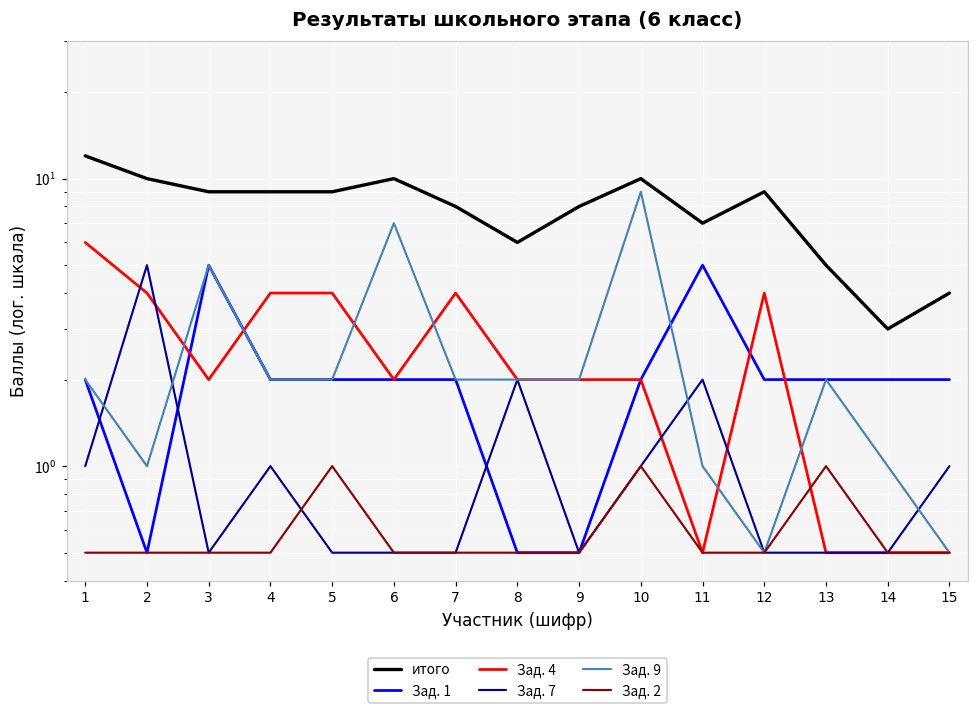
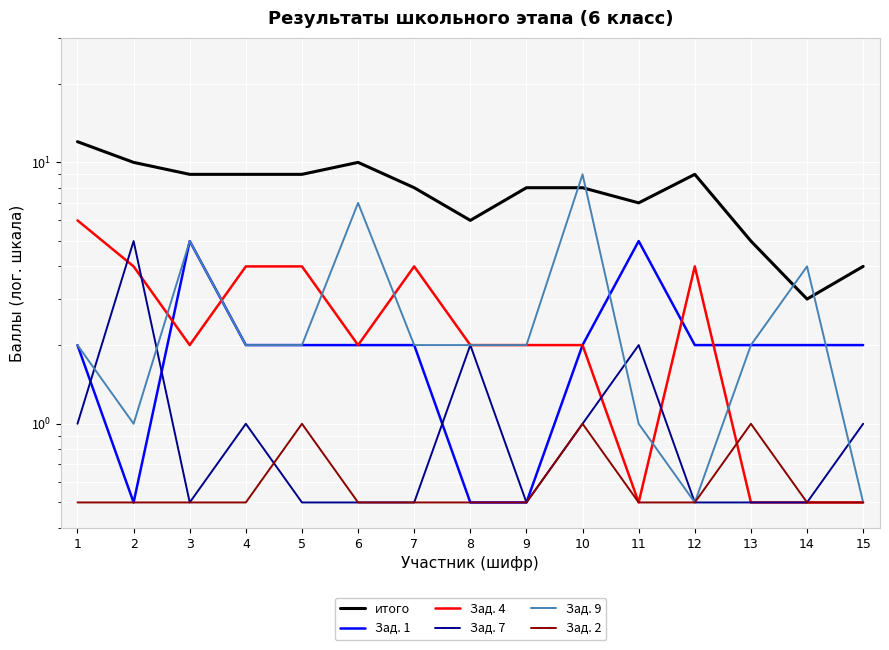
  {
    "итого": {
      "1": 12,
      "2": 10,
      "3": 9,
      "4": 9,
      "5": 9,
      "6": 10,
      "7": 8,
      "8": 6,
      "9": 8,
-     "10": 10,
+     "10": 8,
      "11": 7,
      "12": 9,
      "13": 5,
      "14": 3,
      "15": 4
    },
    "Зад. 1": {
      "11": 5,
      "12": 2,
      "14": 2,
      "15": 2
    },
    "Зад. 4": {
      "1": 6,
      "2": 4,
      "3": 2,
      "4": 4,
      "5": 4,
      "7": 4,
      "12": 4
    },
    "Зад. 7": {
      "1": 1,
      "2": 5,
      "4": 1,
      "5": 0.50,
      "11": 2,
      "15": 1
    },
    "Зад. 9": {
      "2": 1,
      "6": 7,
      "10": 9,
      "11": 1,
-     "14": 1
+     "14": 4
    },
    "Зад. 2": {
      "1": 0.50,
      "4": 0.50,
      "5": 1,
      "13": 1
    }
  }
